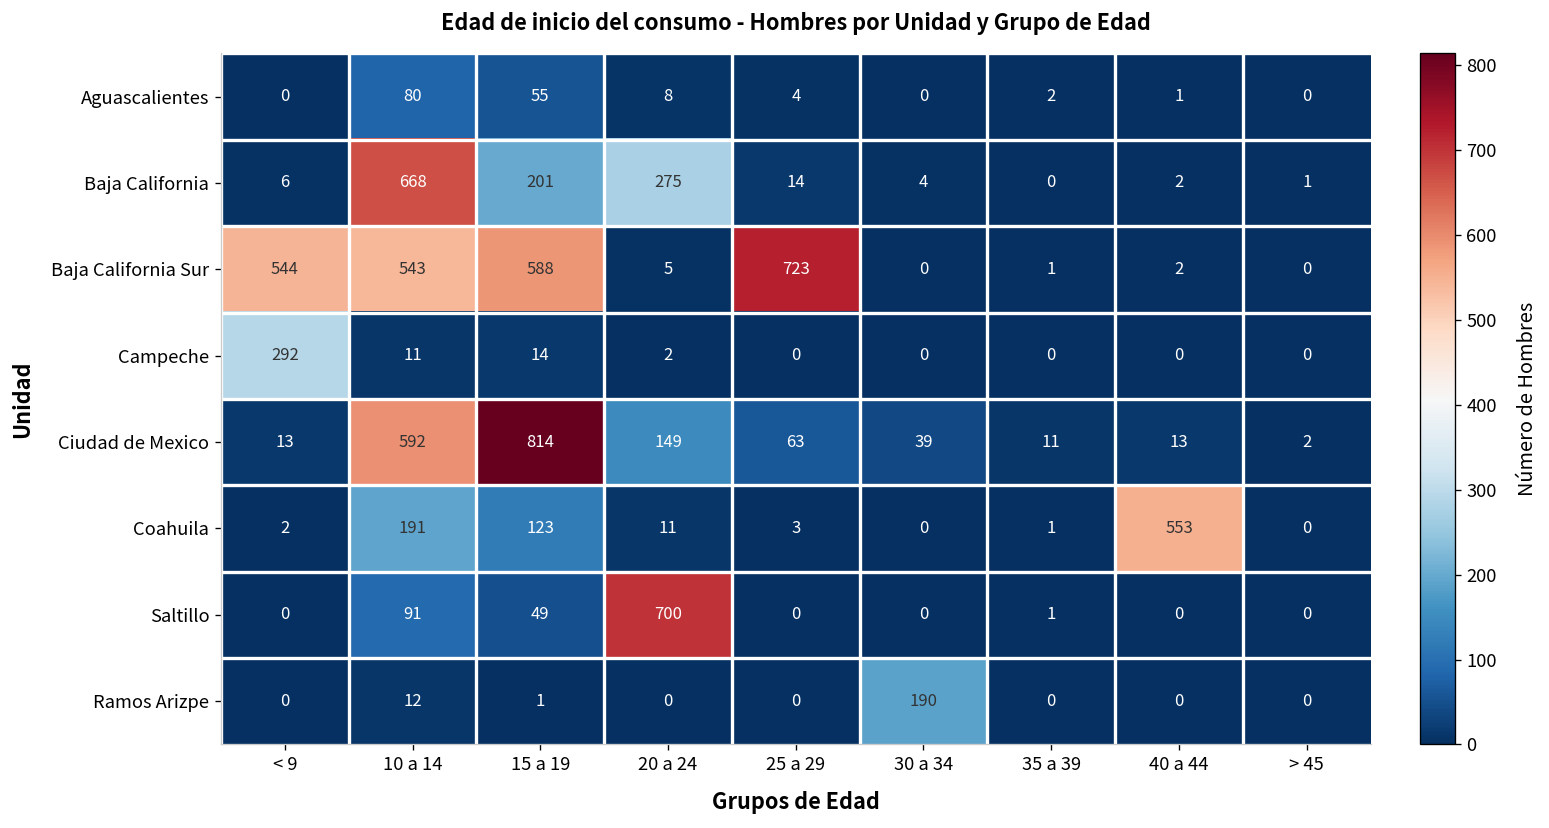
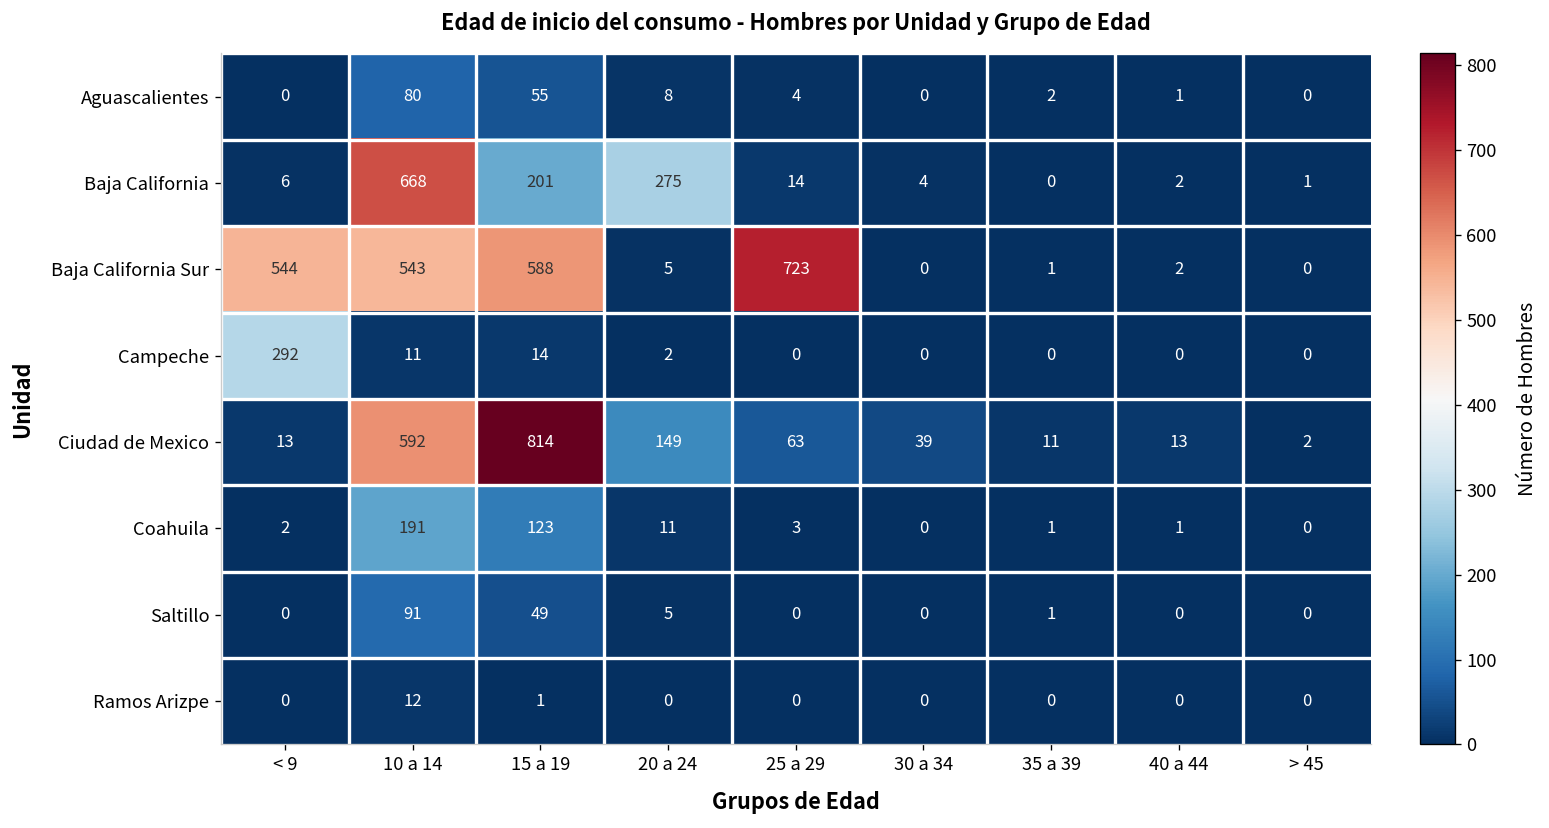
  {
    "Aguascalientes": {
      "< 9": 0,
      "10 a 14": 80,
      "15 a 19": 55,
      "20 a 24": 8,
      "25 a 29": 4,
      "30 a 34": 0,
      "35 a 39": 2,
      "40 a 44": 1,
      "> 45": 0
    },
    "Baja California": {
      "< 9": 6,
      "10 a 14": 668,
      "15 a 19": 201,
      "20 a 24": 275,
      "25 a 29": 14,
      "30 a 34": 4,
      "35 a 39": 0,
      "40 a 44": 2,
      "> 45": 1
    },
    "Baja California Sur": {
      "< 9": 544,
      "10 a 14": 543,
      "15 a 19": 588,
      "20 a 24": 5,
      "25 a 29": 723,
      "30 a 34": 0,
      "35 a 39": 1,
      "40 a 44": 2,
      "> 45": 0
    },
    "Campeche": {
      "< 9": 292,
      "10 a 14": 11,
      "15 a 19": 14,
      "20 a 24": 2,
      "25 a 29": 0,
      "30 a 34": 0,
      "35 a 39": 0,
      "40 a 44": 0,
      "> 45": 0
    },
    "Ciudad de Mexico": {
      "< 9": 13,
      "10 a 14": 592,
      "15 a 19": 814,
      "20 a 24": 149,
      "25 a 29": 63,
      "30 a 34": 39,
      "35 a 39": 11,
      "40 a 44": 13,
      "> 45": 2
    },
    "Coahuila": {
      "< 9": 2,
      "10 a 14": 191,
      "15 a 19": 123,
      "20 a 24": 11,
      "25 a 29": 3,
      "30 a 34": 0,
      "35 a 39": 1,
-     "40 a 44": 553,
+     "40 a 44": 1,
      "> 45": 0
    },
    "Saltillo": {
      "< 9": 0,
      "10 a 14": 91,
      "15 a 19": 49,
-     "20 a 24": 700,
+     "20 a 24": 5,
      "25 a 29": 0,
      "30 a 34": 0,
      "35 a 39": 1,
      "40 a 44": 0,
      "> 45": 0
    },
    "Ramos Arizpe": {
      "< 9": 0,
      "10 a 14": 12,
      "15 a 19": 1,
      "20 a 24": 0,
      "25 a 29": 0,
-     "30 a 34": 190,
+     "30 a 34": 0,
      "35 a 39": 0,
      "40 a 44": 0,
      "> 45": 0
    }
  }
